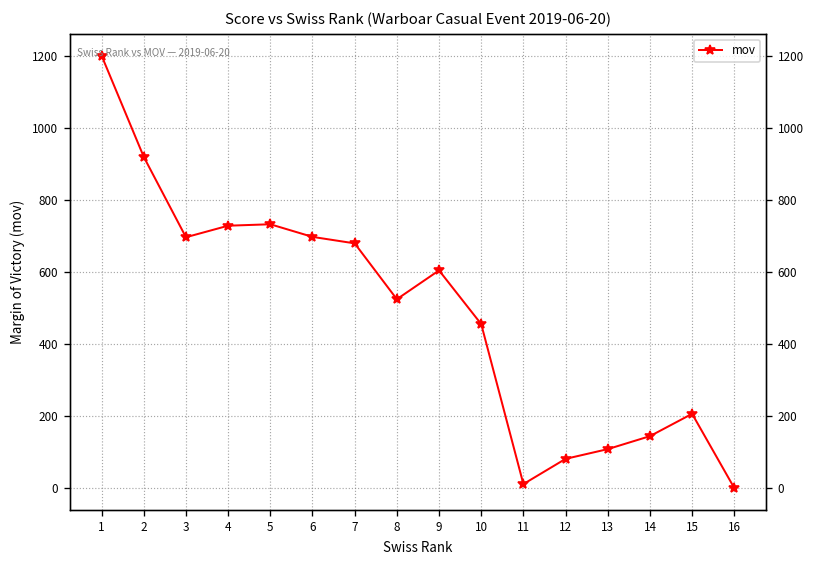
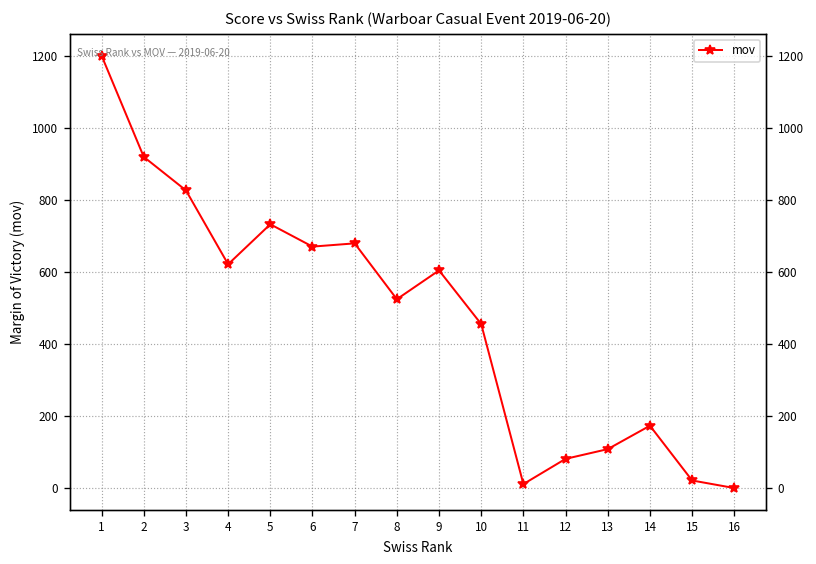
  {
    "2": 920,
-   "3": 700,
-   "4": 730,
+   "3": 830,
+   "4": 620,
    "5": 730,
-   "6": 700,
+   "6": 670,
    "7": 680,
    "8": 520,
    "9": 600,
    "10": 460,
    "11": 10,
    "12": 80,
    "13": 110,
-   "14": 140,
-   "15": 210,
+   "14": 170,
+   "15": 20,
    "16": 0
  }
